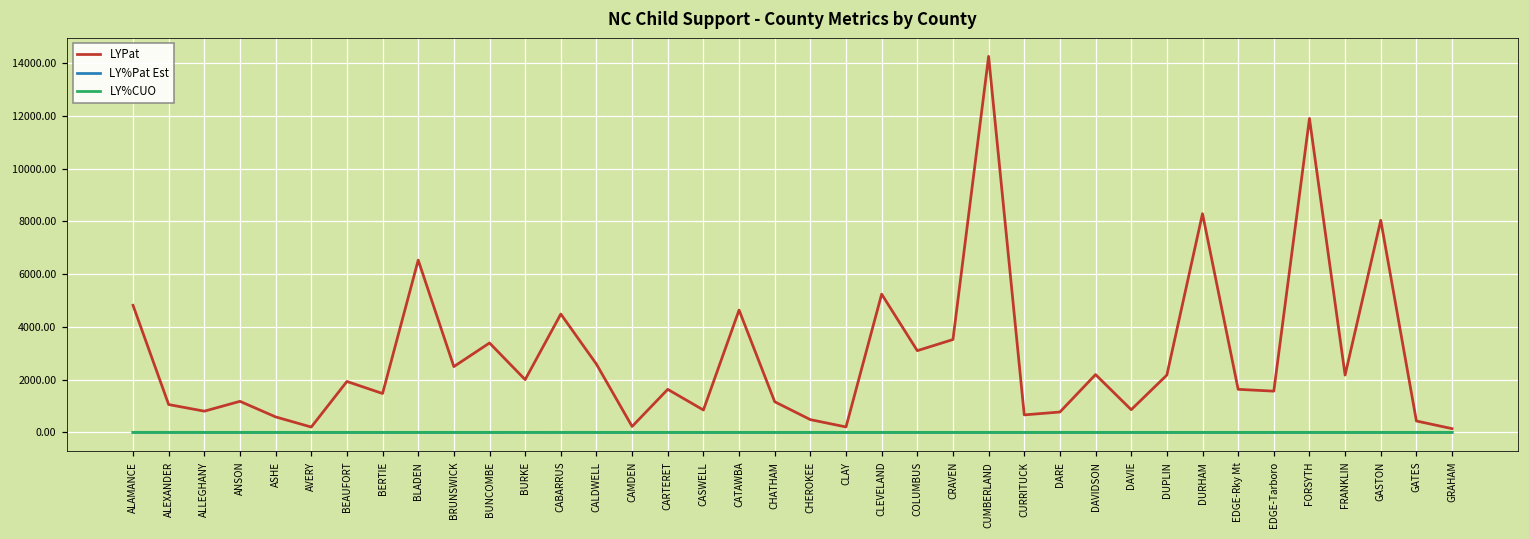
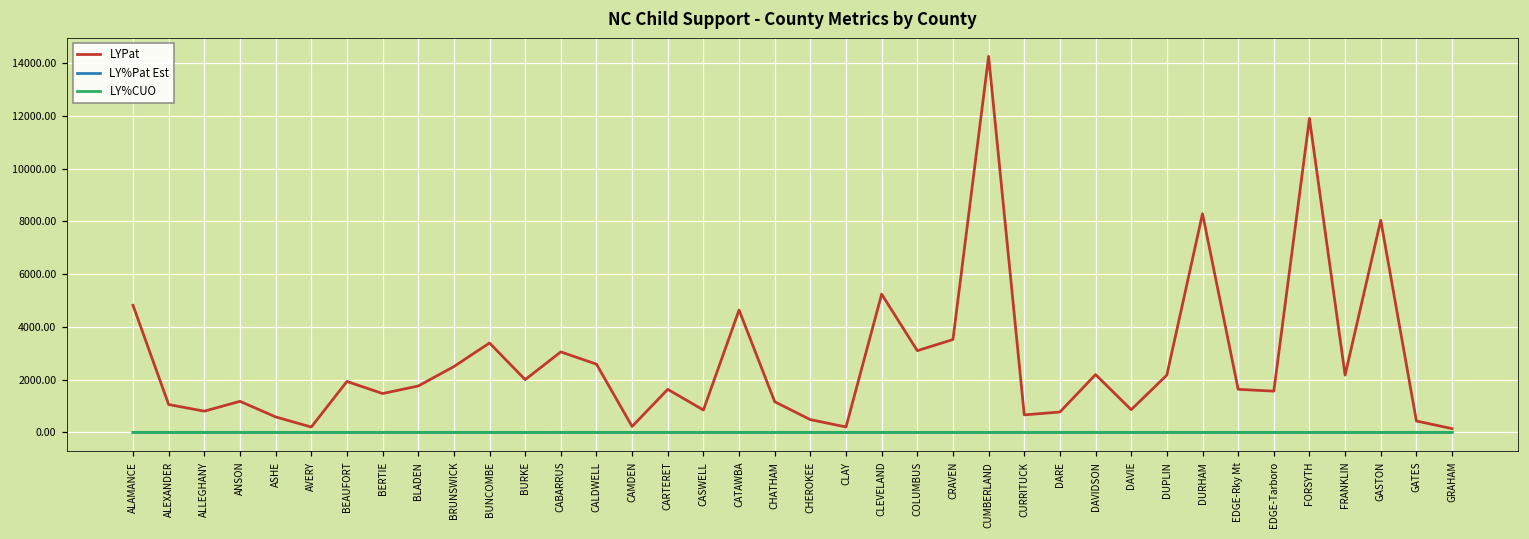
  {
    "LYPat": {
      "ALAMANCE": 4800,
      "ALEXANDER": 1100,
      "ALLEGHANY": 800,
      "ANSON": 1200,
      "ASHE": 600,
      "AVERY": 200,
      "BEAUFORT": 1900,
      "BERTIE": 1500,
-     "BLADEN": 6500,
+     "BLADEN": 1800,
      "BRUNSWICK": 2500,
      "BUNCOMBE": 3400,
      "BURKE": 2000,
-     "CABARRUS": 4500,
+     "CABARRUS": 3100,
      "CALDWELL": 2600,
      "CAMDEN": 200,
      "CARTERET": 1600,
      "CASWELL": 800,
      "CATAWBA": 4600,
      "CHATHAM": 1200,
      "CHEROKEE": 500,
      "CLAY": 200,
      "CLEVELAND": 5200,
      "COLUMBUS": 3100,
      "CRAVEN": 3500,
      "CUMBERLAND": 14300,
      "CURRITUCK": 700,
      "DARE": 800,
      "DAVIDSON": 2200,
      "DAVIE": 900,
      "DUPLIN": 2200,
      "DURHAM": 8300,
      "EDGE-Rky Mt": 1600,
      "EDGE-Tarboro": 1600,
      "FORSYTH": 11900,
      "FRANKLIN": 2200,
      "GASTON": 8000,
      "GATES": 400,
      "GRAHAM": 100
    },
    "LY%CUO": {
      "ALAMANCE": 0,
      "ALEXANDER": 0,
      "ALLEGHANY": 0,
      "ANSON": 0,
      "ASHE": 0,
      "AVERY": 0,
      "BEAUFORT": 0,
      "BERTIE": 0,
      "BLADEN": 0,
      "BRUNSWICK": 0,
      "BUNCOMBE": 0,
      "BURKE": 0,
      "CABARRUS": 0,
      "CALDWELL": 0,
      "CAMDEN": 0,
      "CARTERET": 0,
      "CASWELL": 0,
      "CATAWBA": 0,
      "CHATHAM": 0,
      "CHEROKEE": 0,
      "CLAY": 0,
      "CLEVELAND": 0,
      "COLUMBUS": 0,
      "CRAVEN": 0,
      "CUMBERLAND": 0,
      "CURRITUCK": 0,
      "DARE": 0,
      "DAVIDSON": 0,
      "DAVIE": 0,
      "DUPLIN": 0,
      "DURHAM": 0,
      "EDGE-Rky Mt": 0,
      "EDGE-Tarboro": 0,
      "FORSYTH": 0,
      "FRANKLIN": 0,
      "GASTON": 0,
      "GATES": 0,
      "GRAHAM": 0
    }
  }
